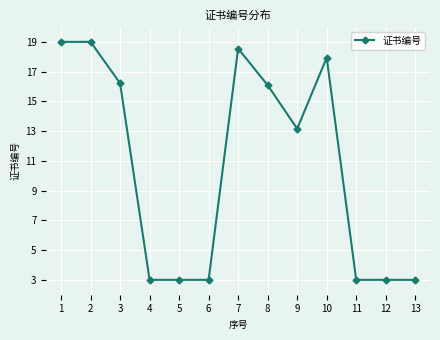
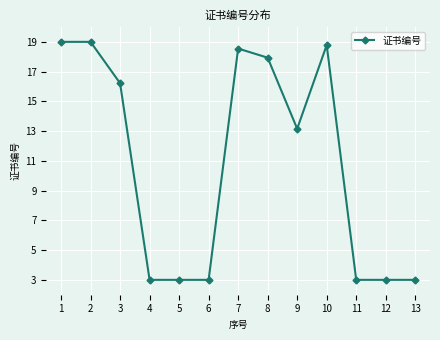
  {
    "1": 19.0,
    "2": 19.0,
    "3": 16.2,
    "4": 3.0,
    "5": 3.0,
    "6": 3.0,
    "7": 18.6,
-   "8": 16.1,
+   "8": 17.9,
    "9": 13.2,
-   "10": 17.9,
+   "10": 18.8,
    "11": 3.0,
    "12": 3.0,
    "13": 3.0
  }
